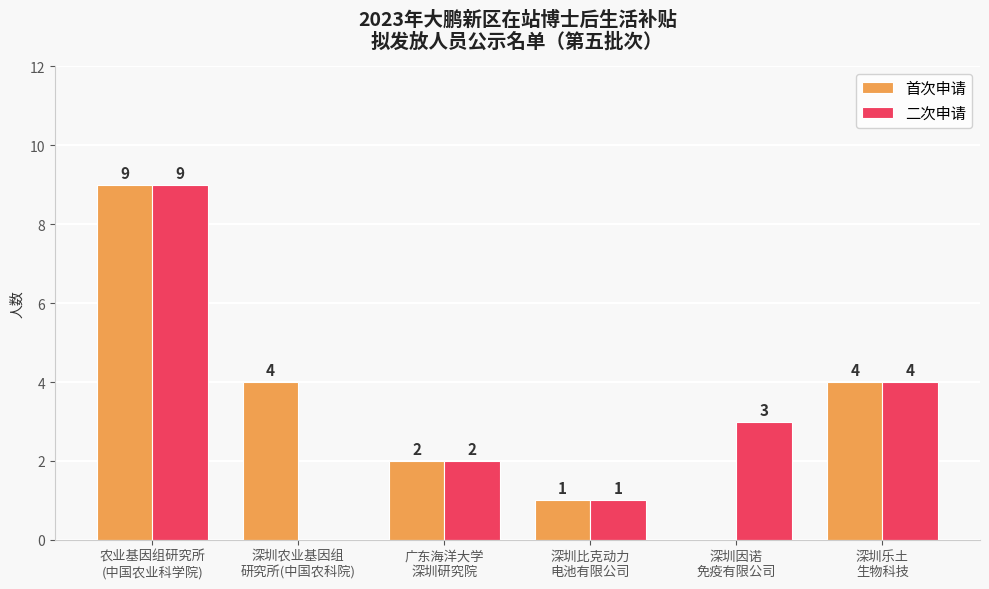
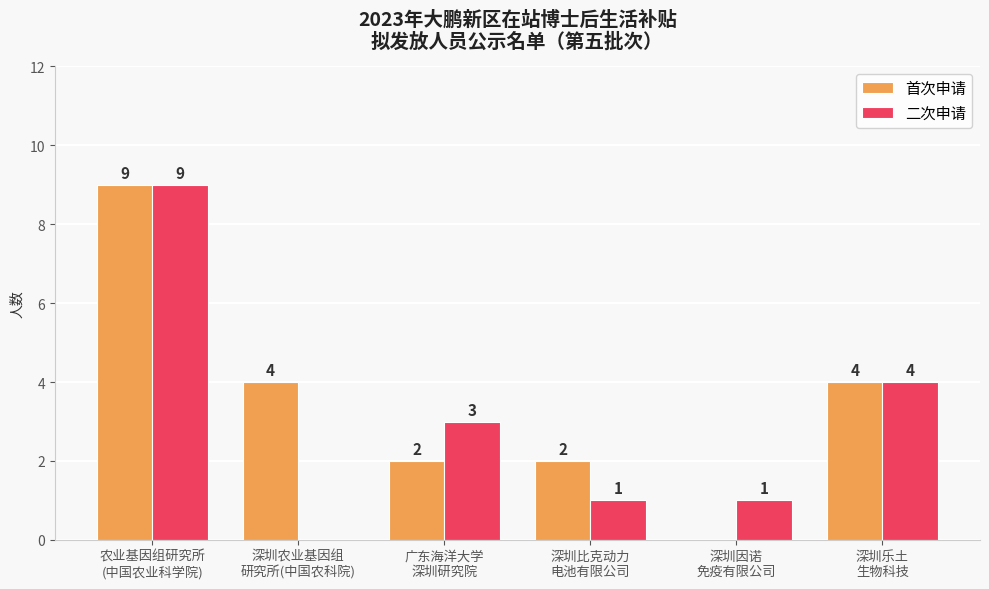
  {
    "首次申请": {
      "农业基因组研究所 (中国农业科学院)": 9,
      "深圳农业基因组 研究所(中国农科院)": 4,
      "广东海洋大学 深圳研究院": 2,
-     "深圳比克动力 电池有限公司": 1,
+     "深圳比克动力 电池有限公司": 2,
      "深圳乐土 生物科技": 4
    },
    "二次申请": {
      "农业基因组研究所 (中国农业科学院)": 9,
-     "广东海洋大学 深圳研究院": 2,
+     "广东海洋大学 深圳研究院": 3,
      "深圳比克动力 电池有限公司": 1,
-     "深圳因诺 免疫有限公司": 3,
+     "深圳因诺 免疫有限公司": 1,
      "深圳乐土 生物科技": 4
    }
  }
